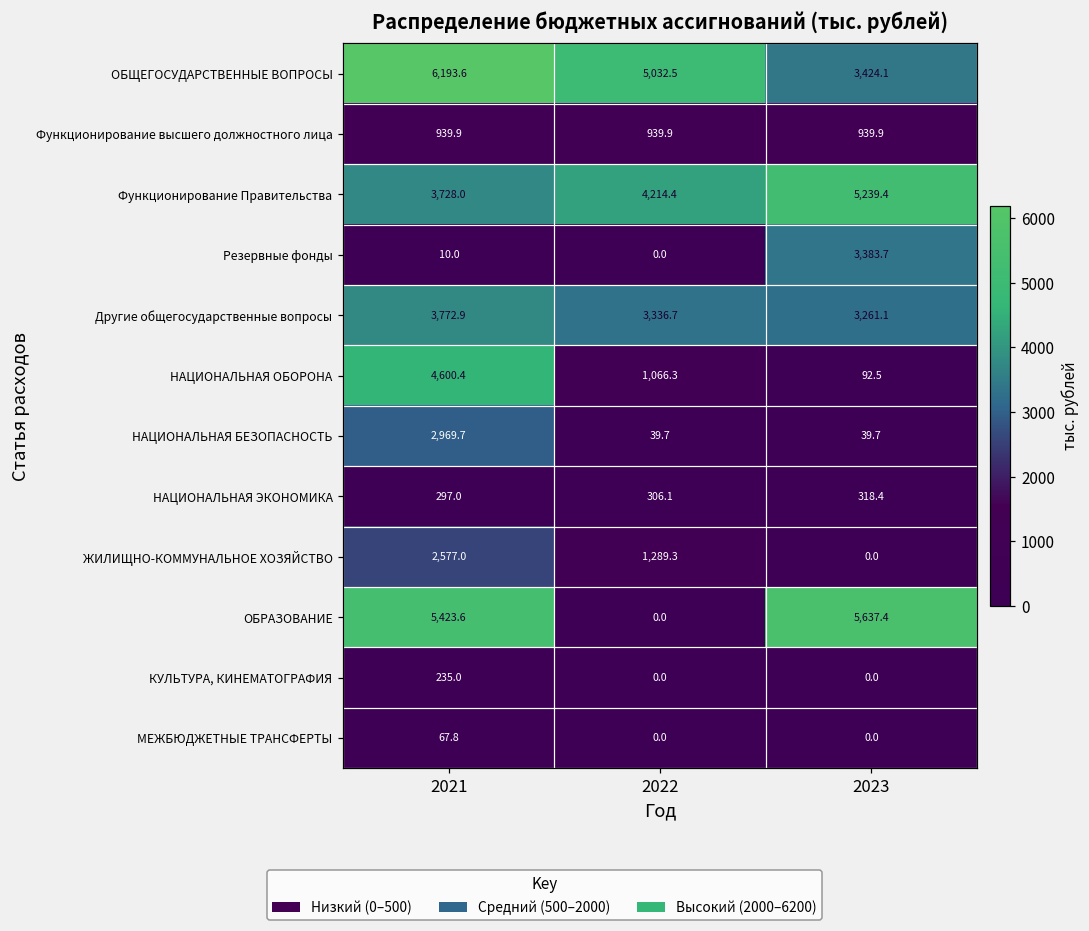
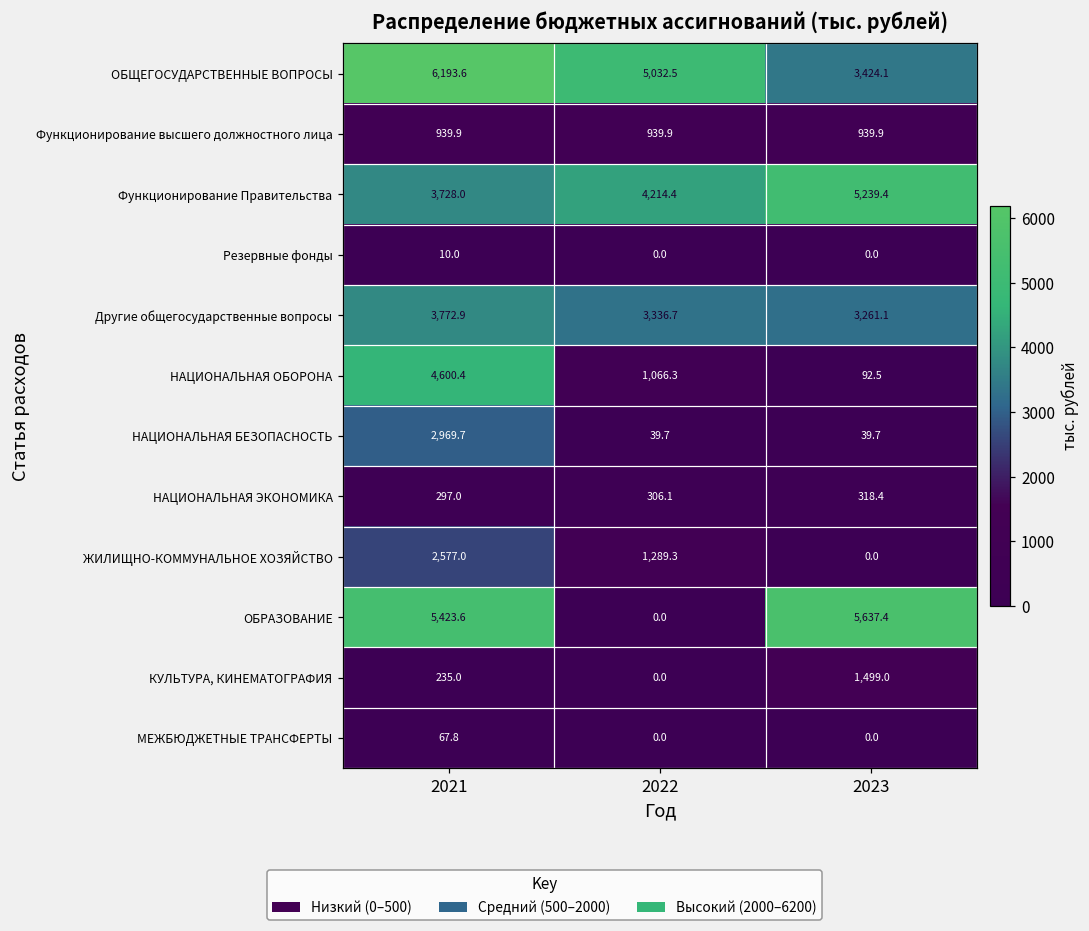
  {
    "ОБЩЕГОСУДАРСТВЕННЫЕ ВОПРОСЫ": {
      "2021": "6,193.6",
      "2022": "5,032.5",
      "2023": "3,424.1"
    },
    "Функционирование высшего должностного лица": {
      "2021": "939.9",
      "2022": "939.9",
      "2023": "939.9"
    },
    "Функционирование Правительства": {
      "2021": "3,728.0",
      "2022": "4,214.4",
      "2023": "5,239.4"
    },
    "Резервные фонды": {
      "2021": "10.0",
      "2022": "0.0",
-     "2023": "3,383.7"
+     "2023": "0.0"
    },
    "Другие общегосударственные вопросы": {
      "2021": "3,772.9",
      "2022": "3,336.7",
      "2023": "3,261.1"
    },
    "НАЦИОНАЛЬНАЯ ОБОРОНА": {
      "2021": "4,600.4",
      "2022": "1,066.3",
      "2023": "92.5"
    },
    "НАЦИОНАЛЬНАЯ БЕЗОПАСНОСТЬ": {
      "2021": "2,969.7",
      "2022": "39.7",
      "2023": "39.7"
    },
    "НАЦИОНАЛЬНАЯ ЭКОНОМИКА": {
      "2021": "297.0",
      "2022": "306.1",
      "2023": "318.4"
    },
    "ЖИЛИЩНО-КОММУНАЛЬНОЕ ХОЗЯЙСТВО": {
      "2021": "2,577.0",
      "2022": "1,289.3",
      "2023": "0.0"
    },
    "ОБРАЗОВАНИЕ": {
      "2021": "5,423.6",
      "2022": "0.0",
      "2023": "5,637.4"
    },
    "КУЛЬТУРА, КИНЕМАТОГРАФИЯ": {
      "2021": "235.0",
      "2022": "0.0",
-     "2023": "0.0"
+     "2023": "1,499.0"
    },
    "МЕЖБЮДЖЕТНЫЕ ТРАНСФЕРТЫ": {
      "2021": "67.8",
      "2022": "0.0",
      "2023": "0.0"
    }
  }
